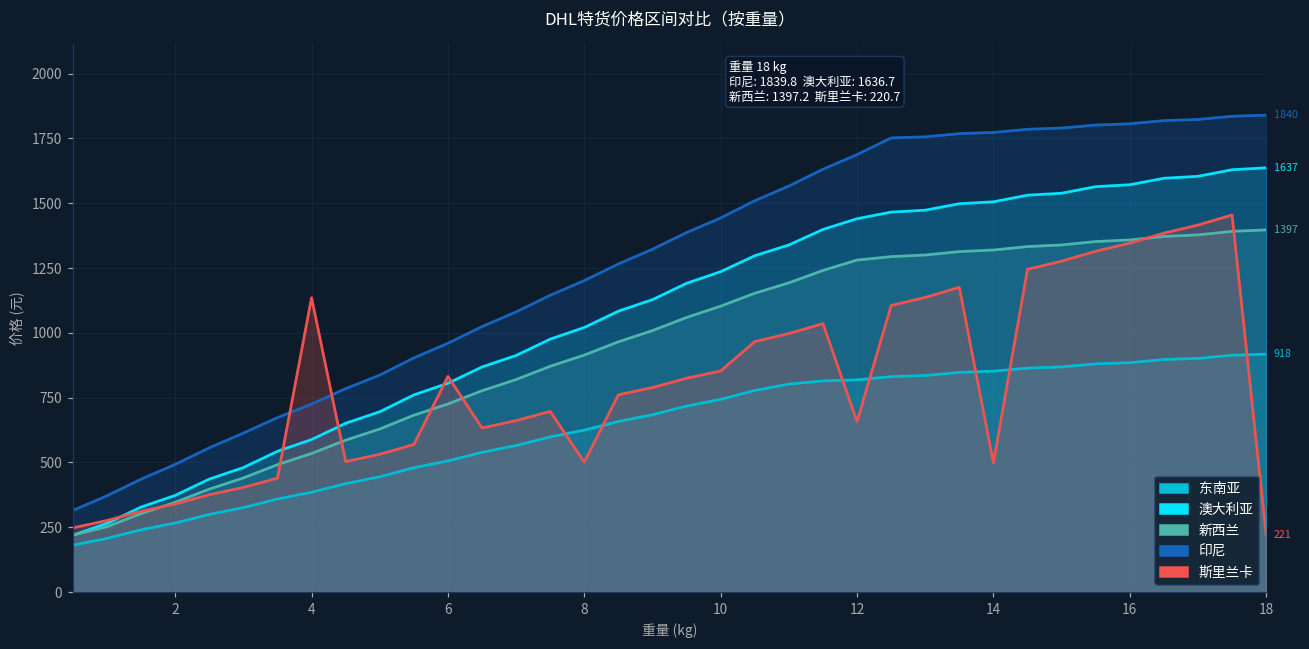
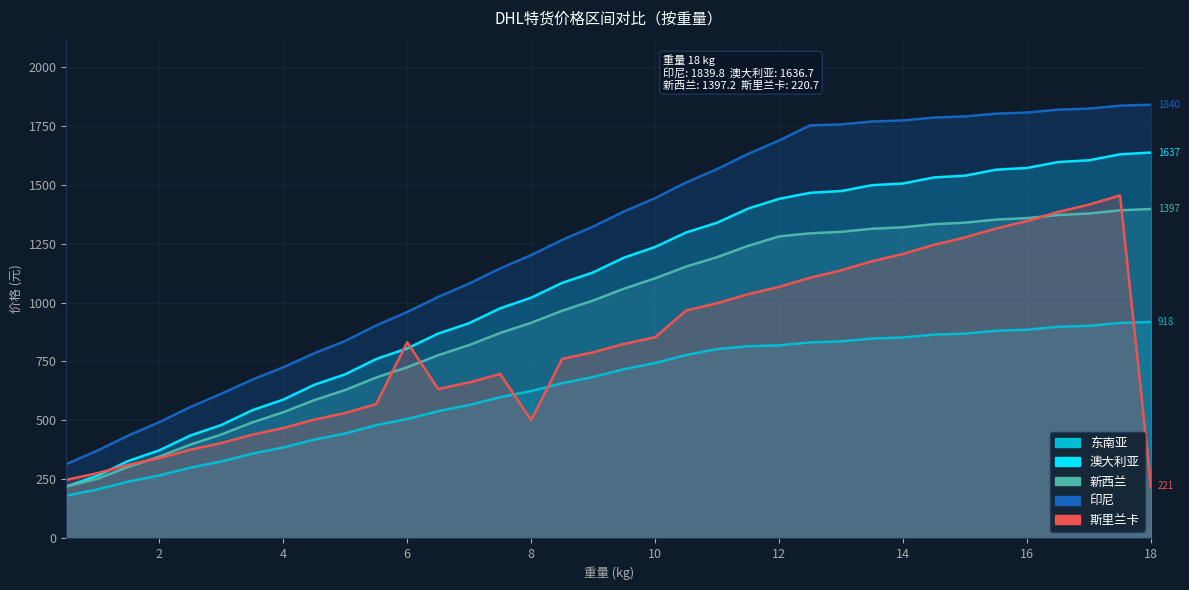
  {
    "斯里兰卡": {
-     "4": 1140,
+     "4": 470,
      "6": 830,
      "8": 500,
      "10": 850,
-     "12": 660,
-     "14": 500,
+     "12": 1070,
+     "14": 1210,
      "16": 1350
    }
  }
